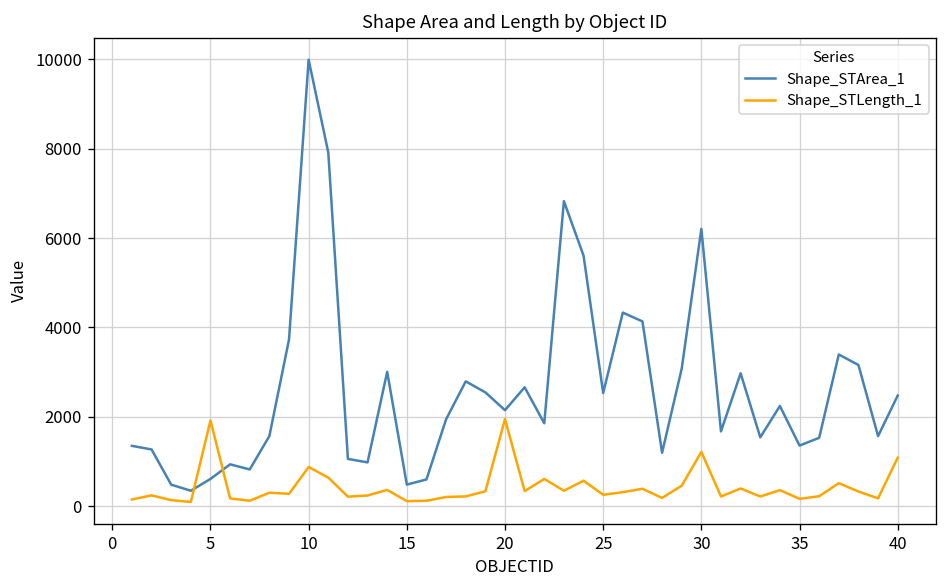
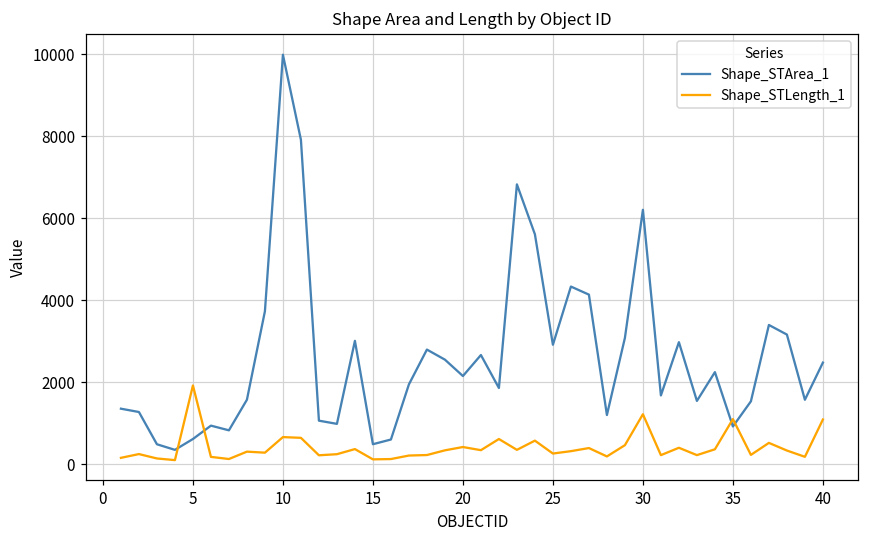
  {
    "Shape_STArea_1": {
      "5": 600,
      "10": 10000,
      "15": 500,
      "20": 2100,
-     "25": 2500,
+     "25": 2900,
      "30": 6200,
-     "35": 1400,
+     "35": 900,
      "40": 2500
    },
    "Shape_STLength_1": {
      "5": 1900,
-     "10": 900,
+     "10": 700,
      "15": 100,
-     "20": 2000,
+     "20": 400,
      "25": 300,
      "30": 1200,
-     "35": 200,
+     "35": 1100,
      "40": 1100
    }
  }
